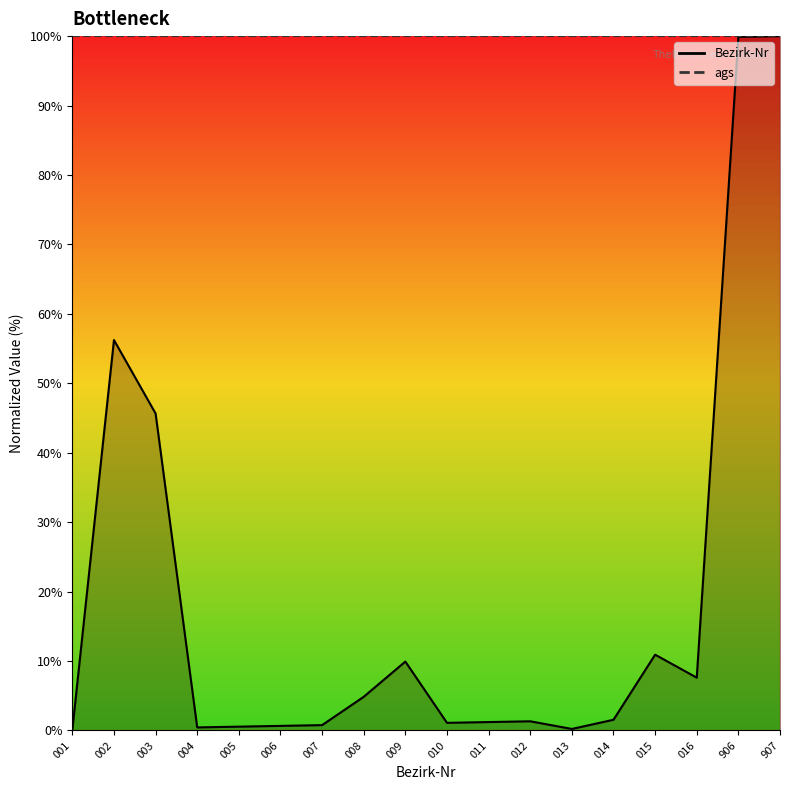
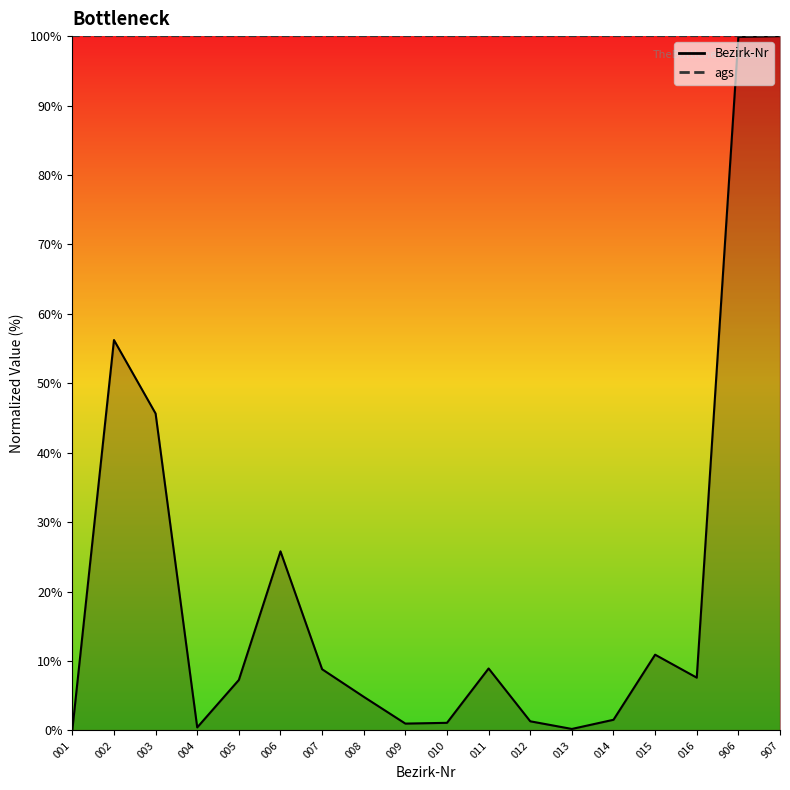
  {
    "Bezirk-Nr": {
      "001": "0%",
      "002": "56%",
      "003": "46%",
      "004": "0%",
-     "005": "1%",
-     "006": "1%",
-     "007": "1%",
+     "005": "7%",
+     "006": "26%",
+     "007": "9%",
      "008": "5%",
-     "009": "10%",
+     "009": "1%",
      "010": "1%",
-     "011": "1%",
+     "011": "9%",
      "012": "1%",
      "013": "0%",
      "014": "2%",
      "015": "11%",
      "016": "8%"
    }
  }
